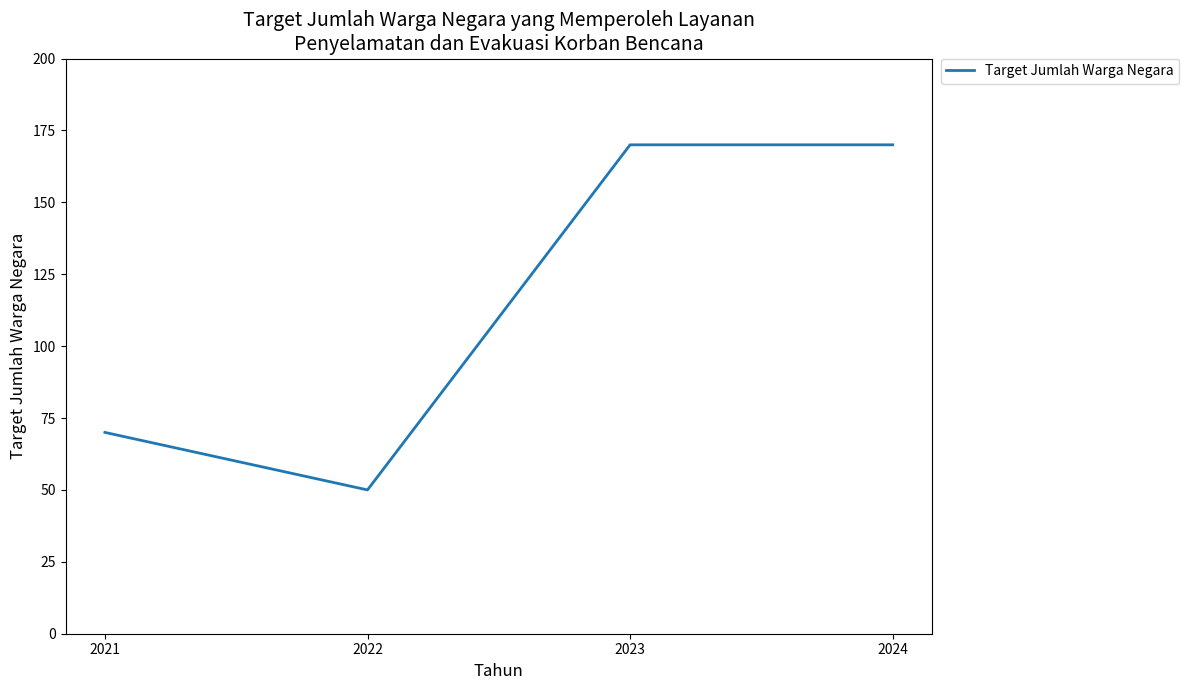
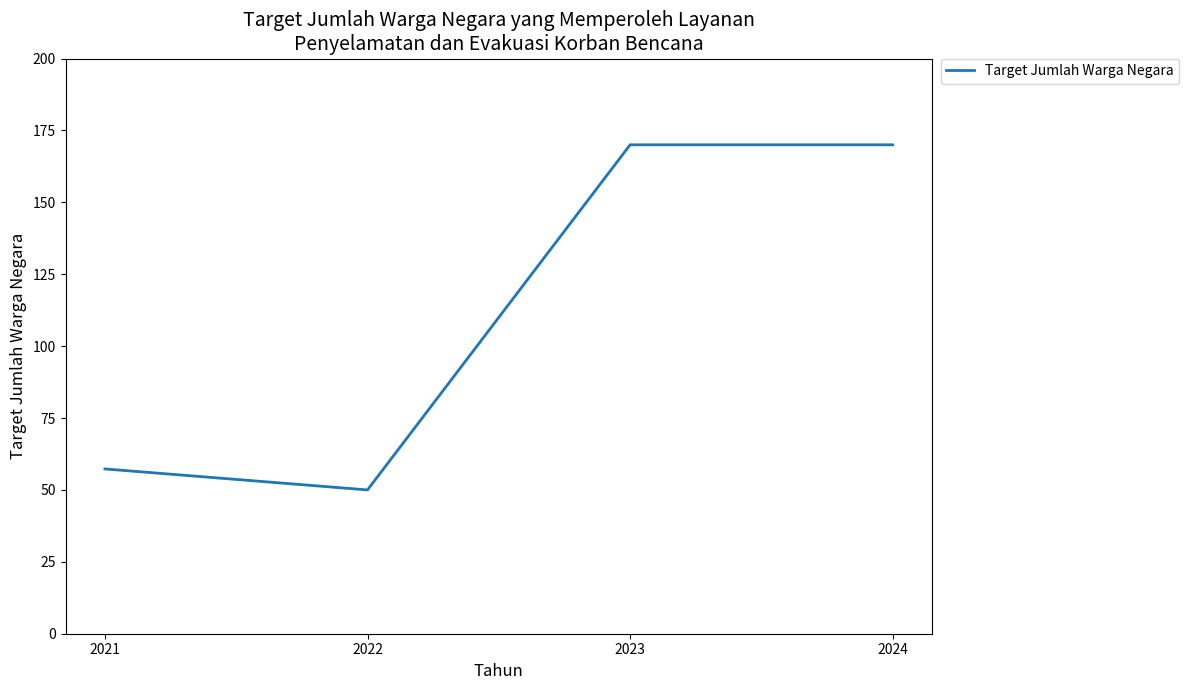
  {
-   "2021": 70,
+   "2021": 57,
    "2022": 50,
    "2023": 170,
    "2024": 170
  }
